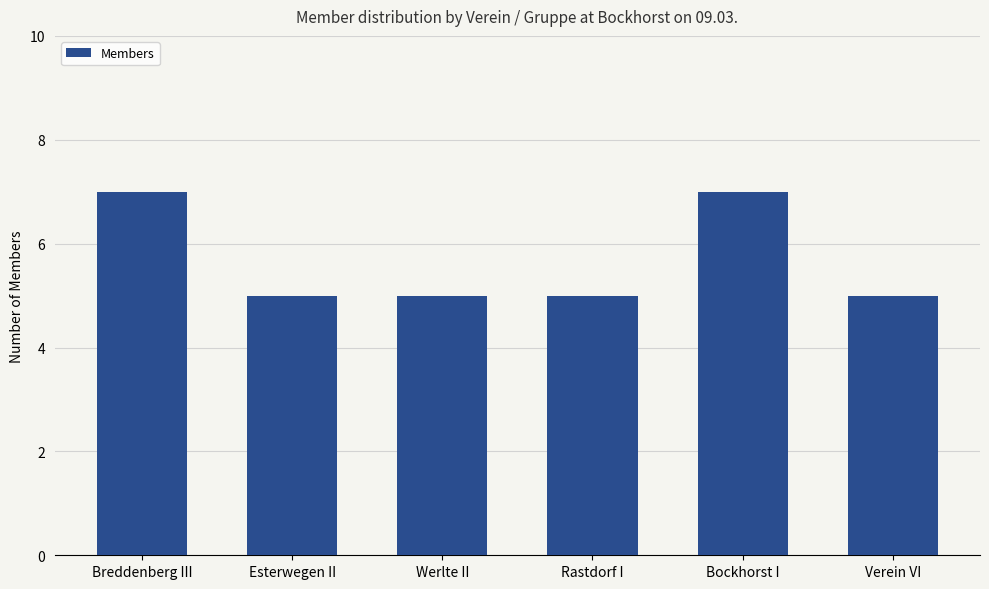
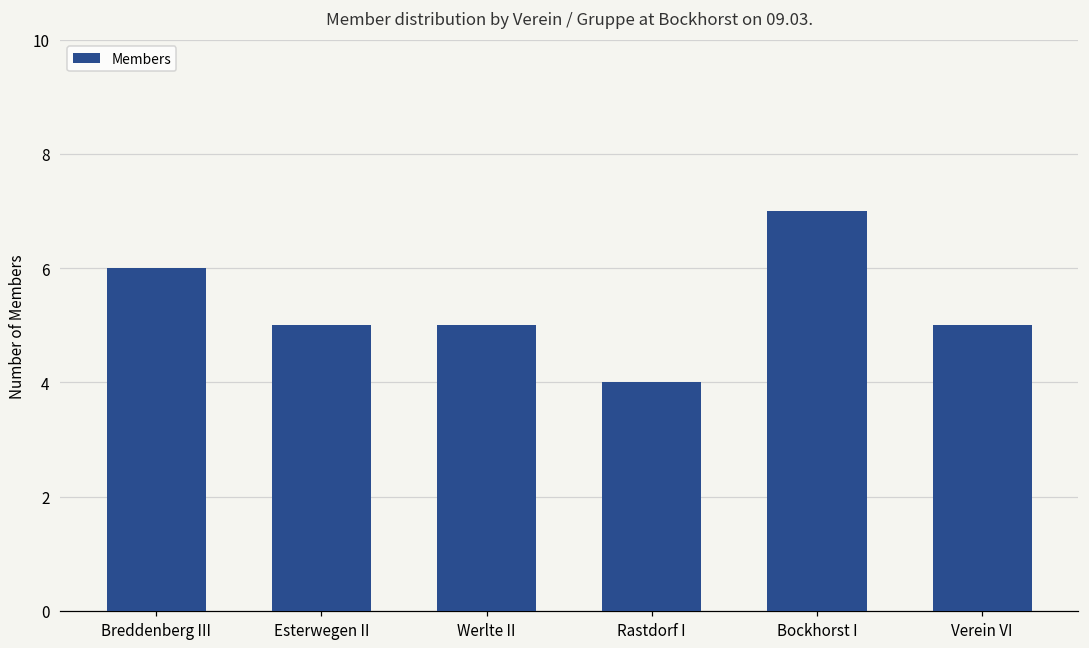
  {
-   "Breddenberg III": 7,
+   "Breddenberg III": 6,
    "Esterwegen II": 5,
    "Werlte II": 5,
-   "Rastdorf I": 5,
+   "Rastdorf I": 4,
    "Bockhorst I": 7,
    "Verein VI": 5
  }
